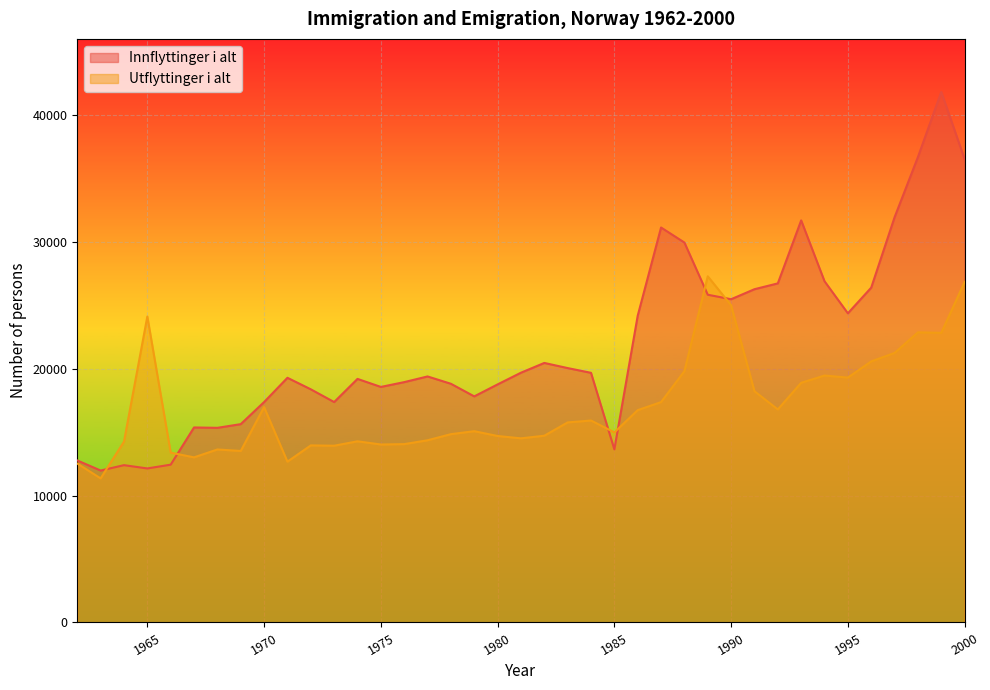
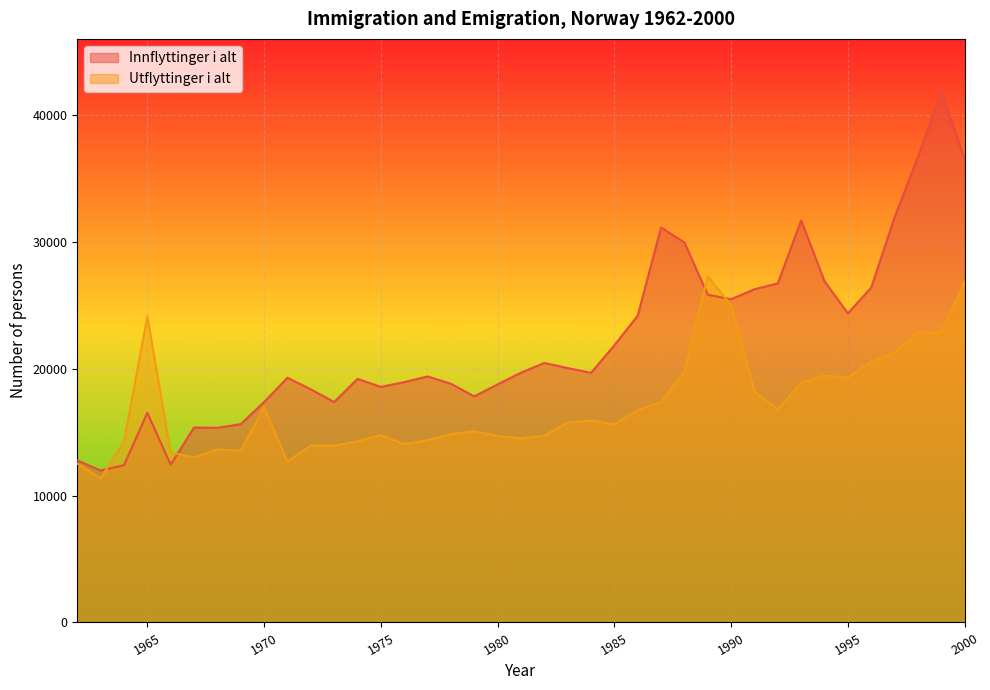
  {
    "Innflyttinger i alt": {
-     "1965": 12100,
+     "1965": 16500,
      "1970": 17400,
      "1975": 18600,
      "1980": 18800,
-     "1985": 13700,
+     "1985": 21900,
      "1990": 25500,
      "1995": 24400,
      "2000": 36500
    },
    "Utflyttinger i alt": {
      "1965": 24100,
      "1970": 17000,
-     "1975": 14000,
+     "1975": 14800,
      "1980": 14700,
-     "1985": 15000,
+     "1985": 15600,
      "1990": 25000,
      "1995": 19300,
      "2000": 26900
    }
  }
